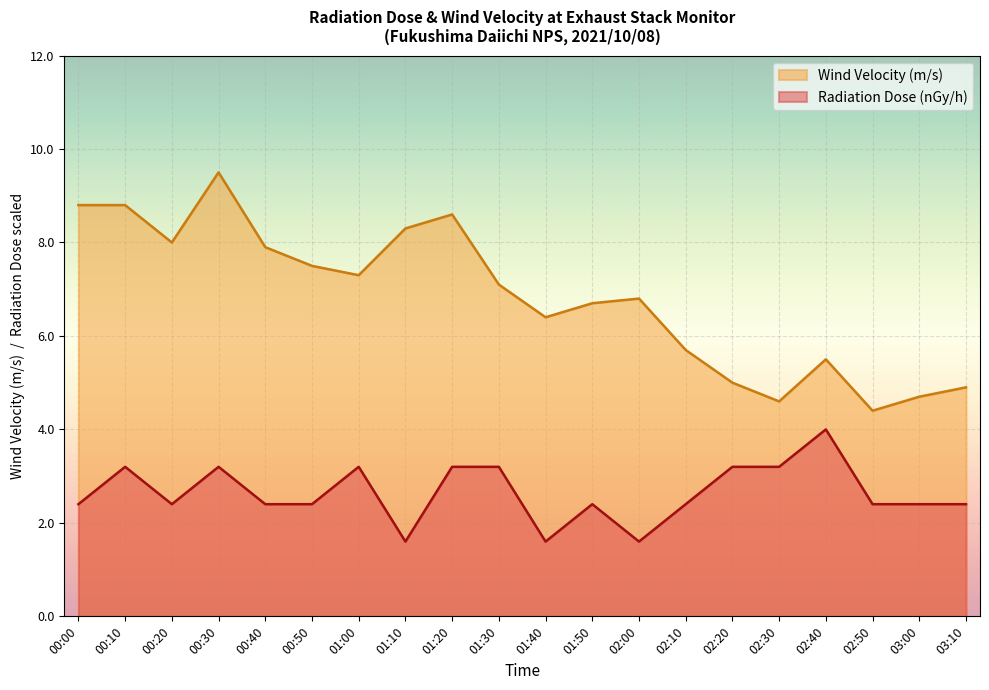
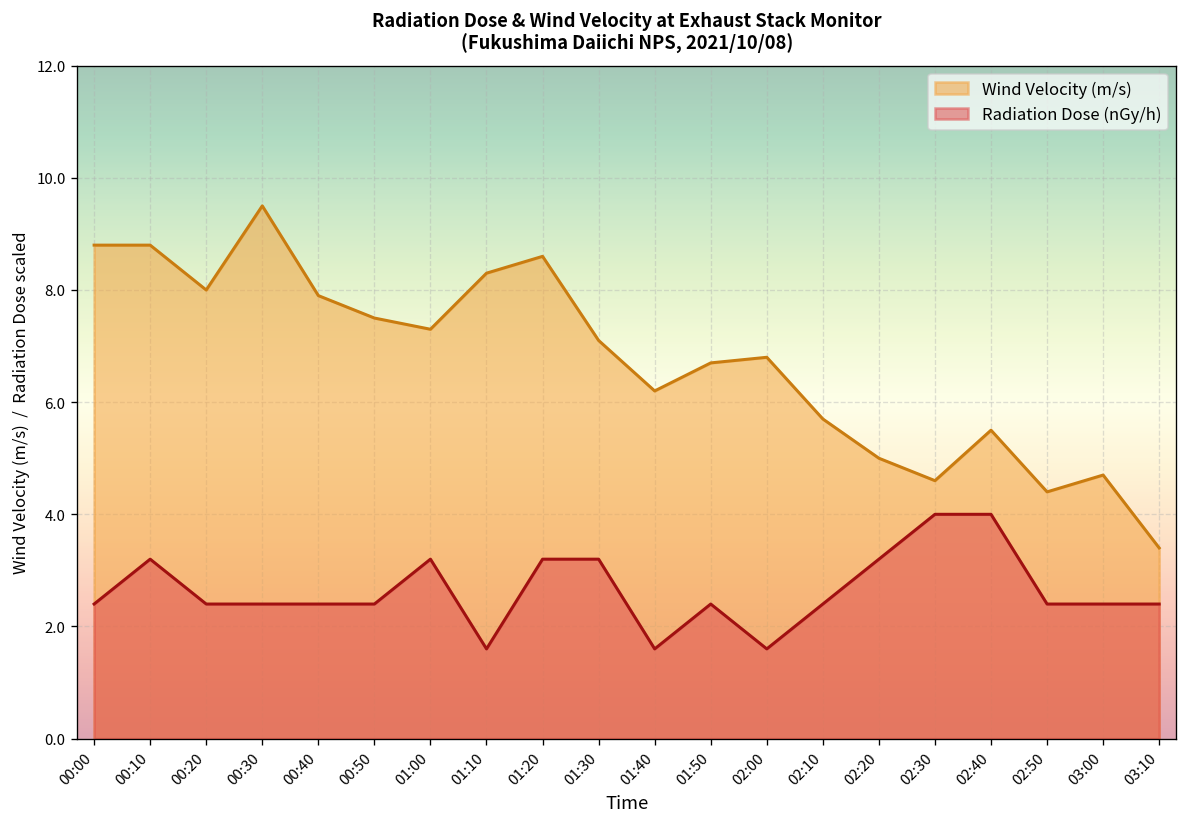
  {
    "Wind Velocity (m/s)": {
      "00:00": 8.8,
      "00:10": 8.8,
      "00:20": 8.0,
      "00:30": 9.5,
      "00:40": 7.9,
      "00:50": 7.5,
      "01:00": 7.3,
      "01:10": 8.3,
      "01:20": 8.6,
      "01:30": 7.1,
-     "01:40": 6.4,
+     "01:40": 6.2,
      "01:50": 6.7,
      "02:00": 6.8,
      "02:10": 5.7,
      "02:20": 5.0,
      "02:30": 4.6,
      "02:40": 5.5,
      "02:50": 4.4,
      "03:00": 4.7,
-     "03:10": 4.9
+     "03:10": 3.4
    },
    "Radiation Dose (nGy/h)": {
      "00:00": 2.4,
      "00:10": 3.2,
      "00:20": 2.4,
-     "00:30": 3.2,
+     "00:30": 2.4,
      "00:40": 2.4,
      "00:50": 2.4,
      "01:00": 3.2,
      "01:10": 1.6,
      "01:20": 3.2,
      "01:30": 3.2,
      "01:40": 1.6,
      "01:50": 2.4,
      "02:00": 1.6,
      "02:10": 2.4,
      "02:20": 3.2,
-     "02:30": 3.2,
+     "02:30": 4.0,
      "02:40": 4.0,
      "02:50": 2.4,
      "03:00": 2.4,
      "03:10": 2.4
    }
  }
